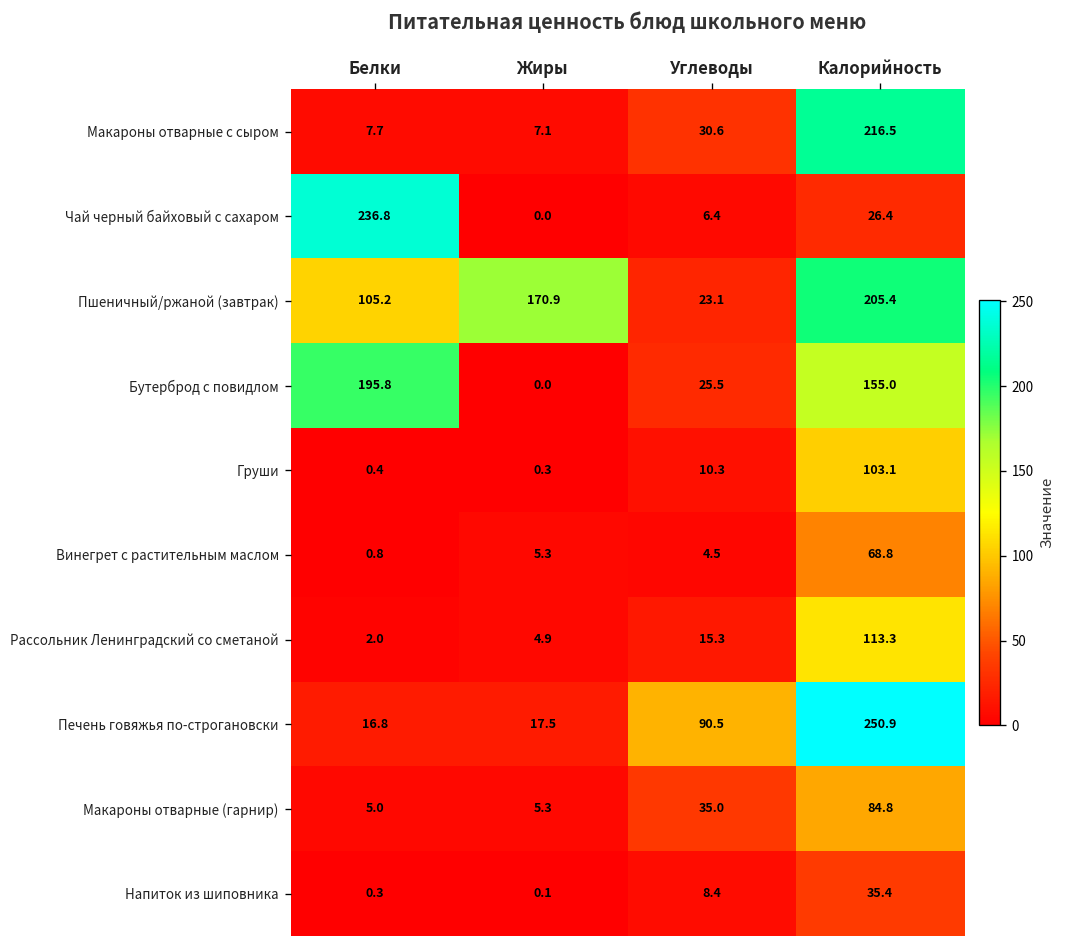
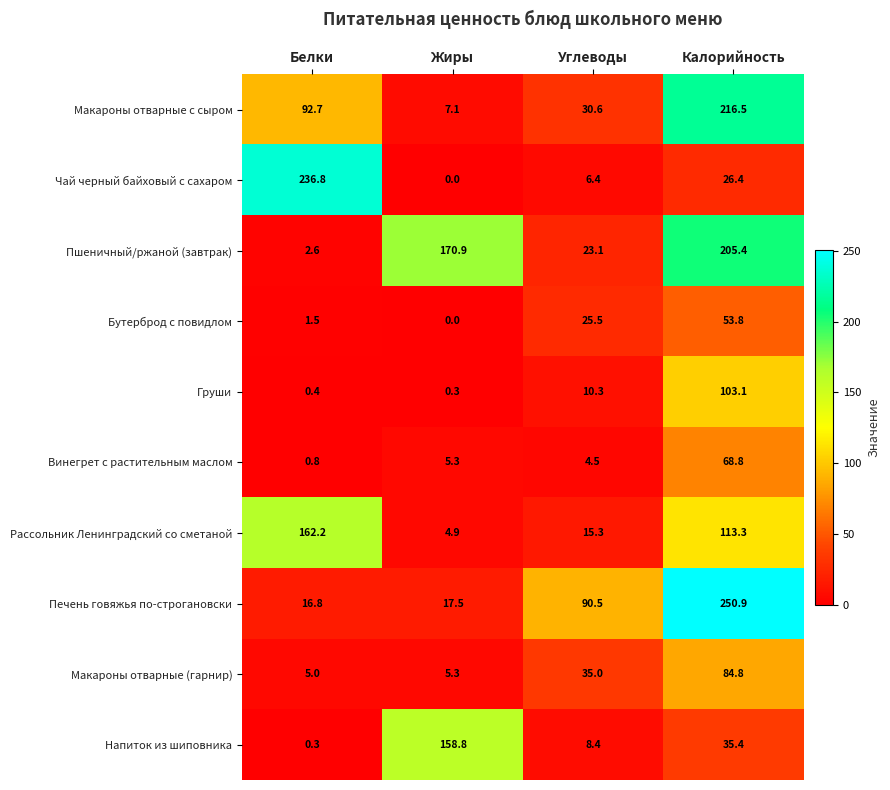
  {
    "Макароны отварные с сыром": {
-     "Белки": 7.7,
+     "Белки": 92.7,
      "Жиры": 7.1,
      "Углеводы": 30.6,
      "Калорийность": 216.5
    },
    "Чай черный байховый с сахаром": {
      "Белки": 236.8,
      "Жиры": 0.0,
      "Углеводы": 6.4,
      "Калорийность": 26.4
    },
    "Пшеничный/ржаной (завтрак)": {
-     "Белки": 105.2,
+     "Белки": 2.6,
      "Жиры": 170.9,
      "Углеводы": 23.1,
      "Калорийность": 205.4
    },
    "Бутерброд с повидлом": {
-     "Белки": 195.8,
+     "Белки": 1.5,
      "Жиры": 0.0,
      "Углеводы": 25.5,
-     "Калорийность": 155.0
+     "Калорийность": 53.8
    },
    "Груши": {
      "Белки": 0.4,
      "Жиры": 0.3,
      "Углеводы": 10.3,
      "Калорийность": 103.1
    },
    "Винегрет с растительным маслом": {
      "Белки": 0.8,
      "Жиры": 5.3,
      "Углеводы": 4.5,
      "Калорийность": 68.8
    },
    "Рассольник Ленинградский со сметаной": {
-     "Белки": 2.0,
+     "Белки": 162.2,
      "Жиры": 4.9,
      "Углеводы": 15.3,
      "Калорийность": 113.3
    },
    "Печень говяжья по-строгановски": {
      "Белки": 16.8,
      "Жиры": 17.5,
      "Углеводы": 90.5,
      "Калорийность": 250.9
    },
    "Макароны отварные (гарнир)": {
      "Белки": 5.0,
      "Жиры": 5.3,
      "Углеводы": 35.0,
      "Калорийность": 84.8
    },
    "Напиток из шиповника": {
      "Белки": 0.3,
-     "Жиры": 0.1,
+     "Жиры": 158.8,
      "Углеводы": 8.4,
      "Калорийность": 35.4
    }
  }
